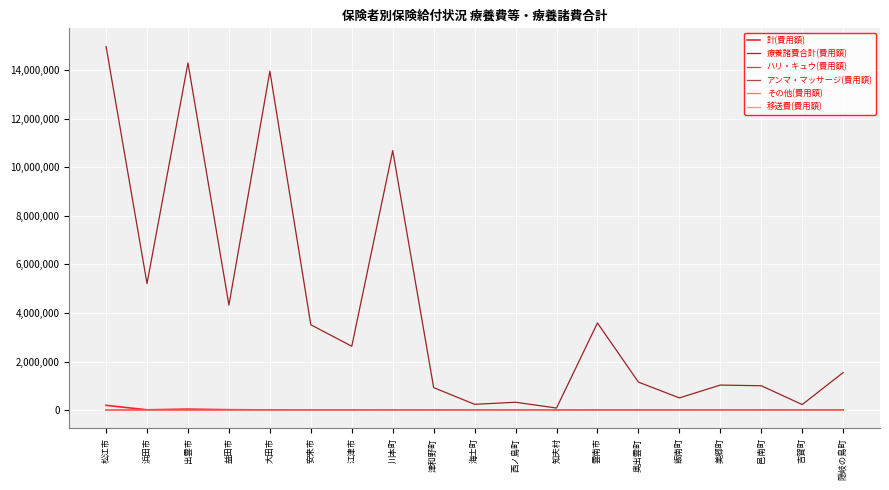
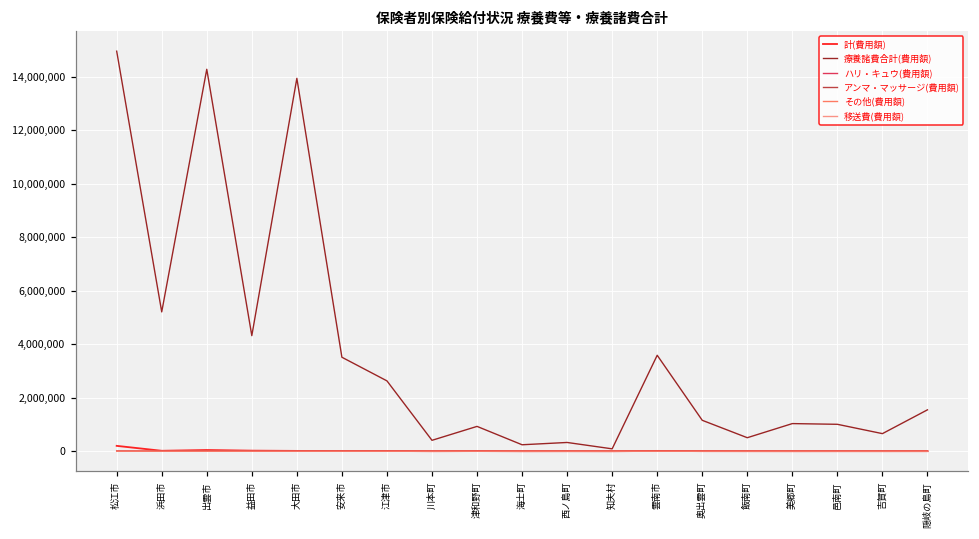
  {
    "計(費用額)": {
      "松江市": "200,000"
    },
    "療養諸費合計(費用額)": {
      "松江市": "15,000,000",
      "浜田市": "5,200,000",
      "出雲市": "14,300,000",
      "益田市": "4,300,000",
      "大田市": "14,000,000",
      "安来市": "3,500,000",
      "江津市": "2,600,000",
-     "川本町": "10,700,000",
+     "川本町": "400,000",
      "津和野町": "900,000",
      "海士町": "200,000",
      "西ノ島町": "300,000",
      "雲南市": "3,600,000",
      "奥出雲町": "1,200,000",
      "飯南町": "500,000",
      "美郷町": "1,000,000",
      "邑南町": "1,000,000",
-     "吉賀町": "200,000",
+     "吉賀町": "700,000",
      "隠岐の島町": "1,500,000"
    },
    "移送費(費用額)": {
      "松江市": "0"
    }
  }
